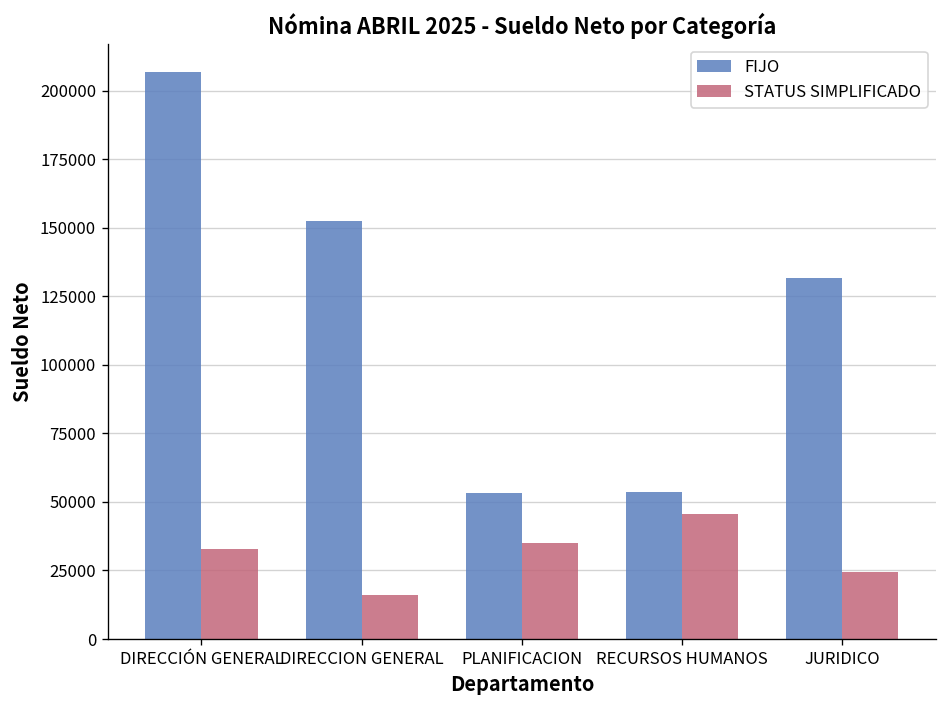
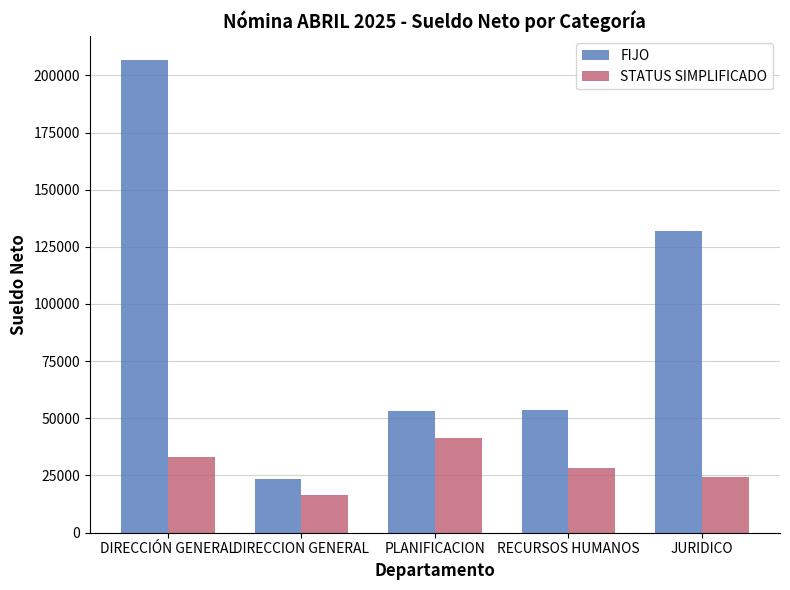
  {
    "FIJO": {
      "DIRECCIÓN GENERAL": 207000,
-     "DIRECCION GENERAL": 153000,
+     "DIRECCION GENERAL": 23000,
      "PLANIFICACION": 53000,
      "RECURSOS HUMANOS": 54000,
      "JURIDICO": 132000
    },
    "STATUS SIMPLIFICADO": {
      "DIRECCIÓN GENERAL": 33000,
      "DIRECCION GENERAL": 16000,
-     "PLANIFICACION": 35000,
-     "RECURSOS HUMANOS": 46000,
+     "PLANIFICACION": 41000,
+     "RECURSOS HUMANOS": 28000,
      "JURIDICO": 24000
    }
  }
